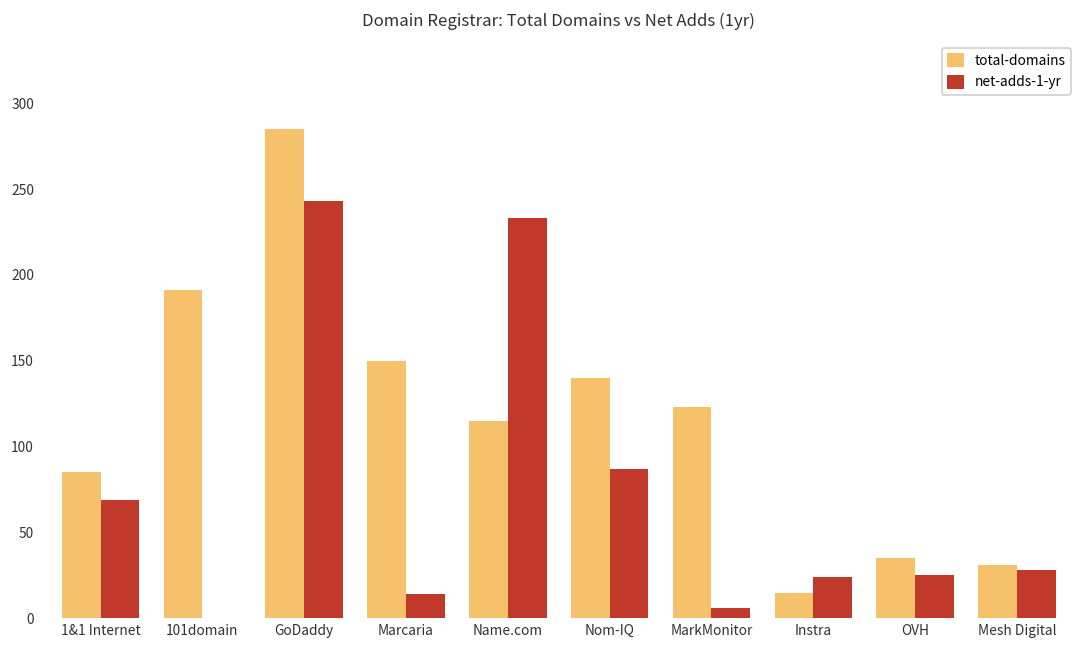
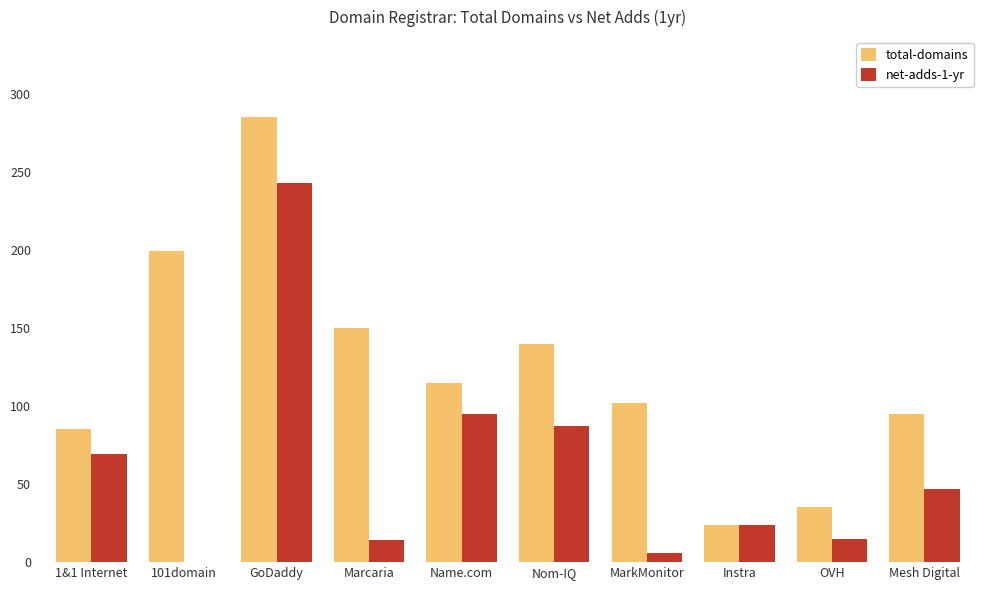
  {
    "total-domains": {
      "1&1 Internet": 85,
-     "101domain": 191,
+     "101domain": 199,
      "GoDaddy": 285,
      "Marcaria": 150,
      "Name.com": 115,
      "Nom-IQ": 140,
-     "MarkMonitor": 123,
-     "Instra": 15,
+     "MarkMonitor": 102,
+     "Instra": 24,
      "OVH": 35,
-     "Mesh Digital": 31
+     "Mesh Digital": 95
    },
    "net-adds-1-yr": {
      "1&1 Internet": 69,
      "101domain": 0,
      "GoDaddy": 243,
      "Marcaria": 14,
-     "Name.com": 233,
+     "Name.com": 95,
      "Nom-IQ": 87,
      "MarkMonitor": 6,
      "Instra": 24,
-     "OVH": 25,
-     "Mesh Digital": 28
+     "OVH": 15,
+     "Mesh Digital": 47
    }
  }
